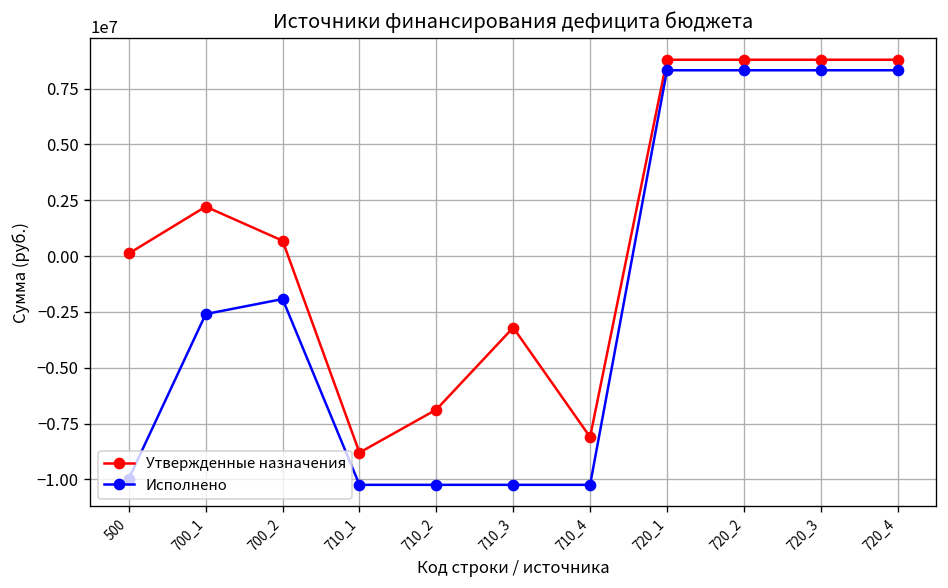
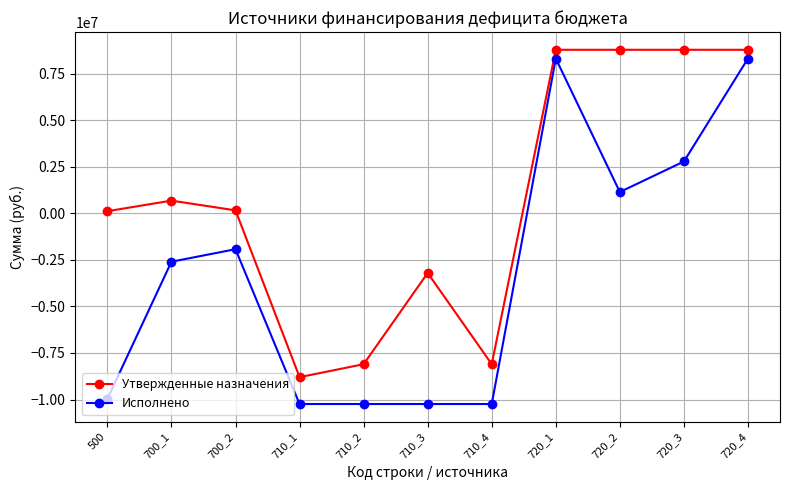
  {
    "Утвержденные назначения": {
      "500": 100000,
-     "700_1": 2200000,
-     "700_2": 700000,
+     "700_1": 700000,
+     "700_2": 200000,
      "710_1": -8800000,
-     "710_2": -6900000,
+     "710_2": -8100000,
      "710_3": -3200000,
      "710_4": -8100000,
      "720_1": 8800000,
      "720_2": 8800000,
      "720_3": 8800000,
      "720_4": 8800000
    },
    "Исполнено": {
      "700_1": -2600000,
      "700_2": -1900000,
      "710_1": -10200000,
      "710_2": -10200000,
      "710_3": -10200000,
      "710_4": -10200000,
      "720_1": 8300000,
-     "720_2": 8300000,
-     "720_3": 8300000,
+     "720_2": 1100000,
+     "720_3": 2800000,
      "720_4": 8300000
    }
  }
